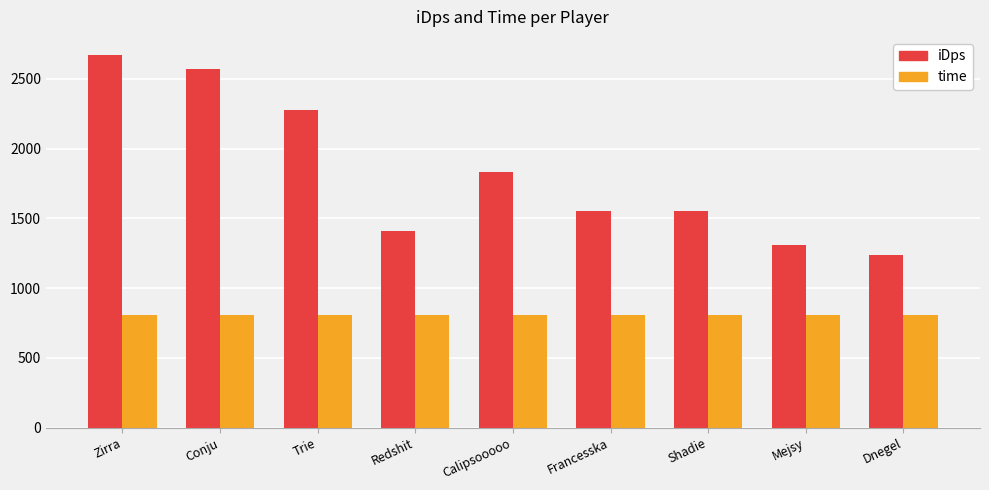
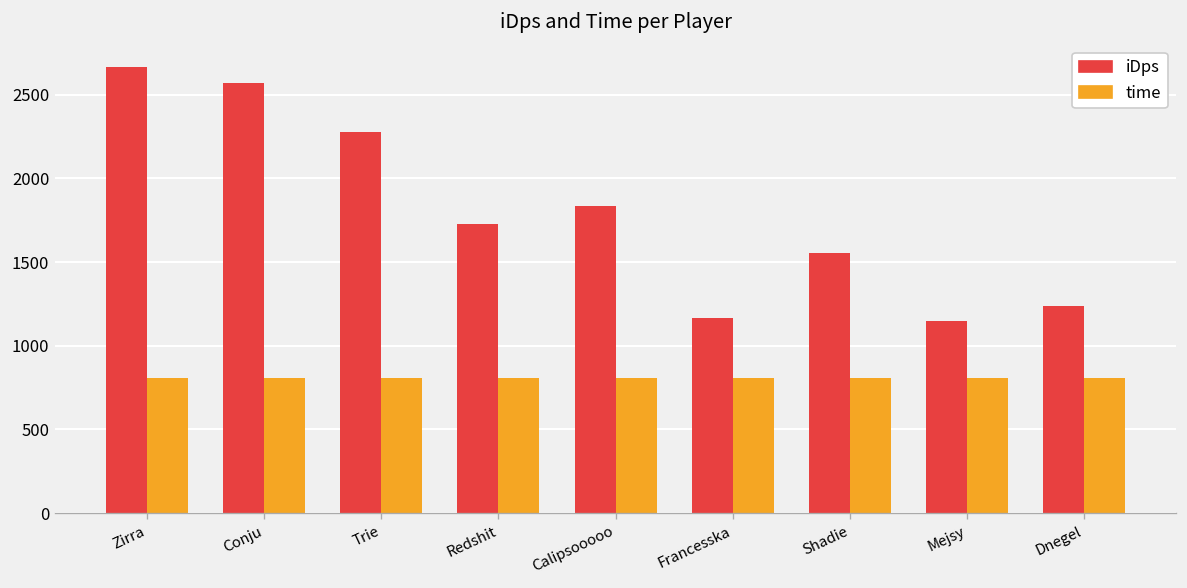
  {
    "iDps": {
      "Zirra": 2670,
      "Conju": 2570,
      "Trie": 2270,
-     "Redshit": 1410,
+     "Redshit": 1730,
      "Calipsooooo": 1830,
-     "Francesska": 1550,
+     "Francesska": 1170,
      "Shadie": 1550,
-     "Mejsy": 1310,
+     "Mejsy": 1150,
      "Dnegel": 1240
    },
    "time": {
      "Zirra": 810,
      "Conju": 810,
      "Trie": 810,
      "Redshit": 810,
      "Calipsooooo": 810,
      "Francesska": 810,
      "Shadie": 810,
      "Mejsy": 810,
      "Dnegel": 810
    }
  }
